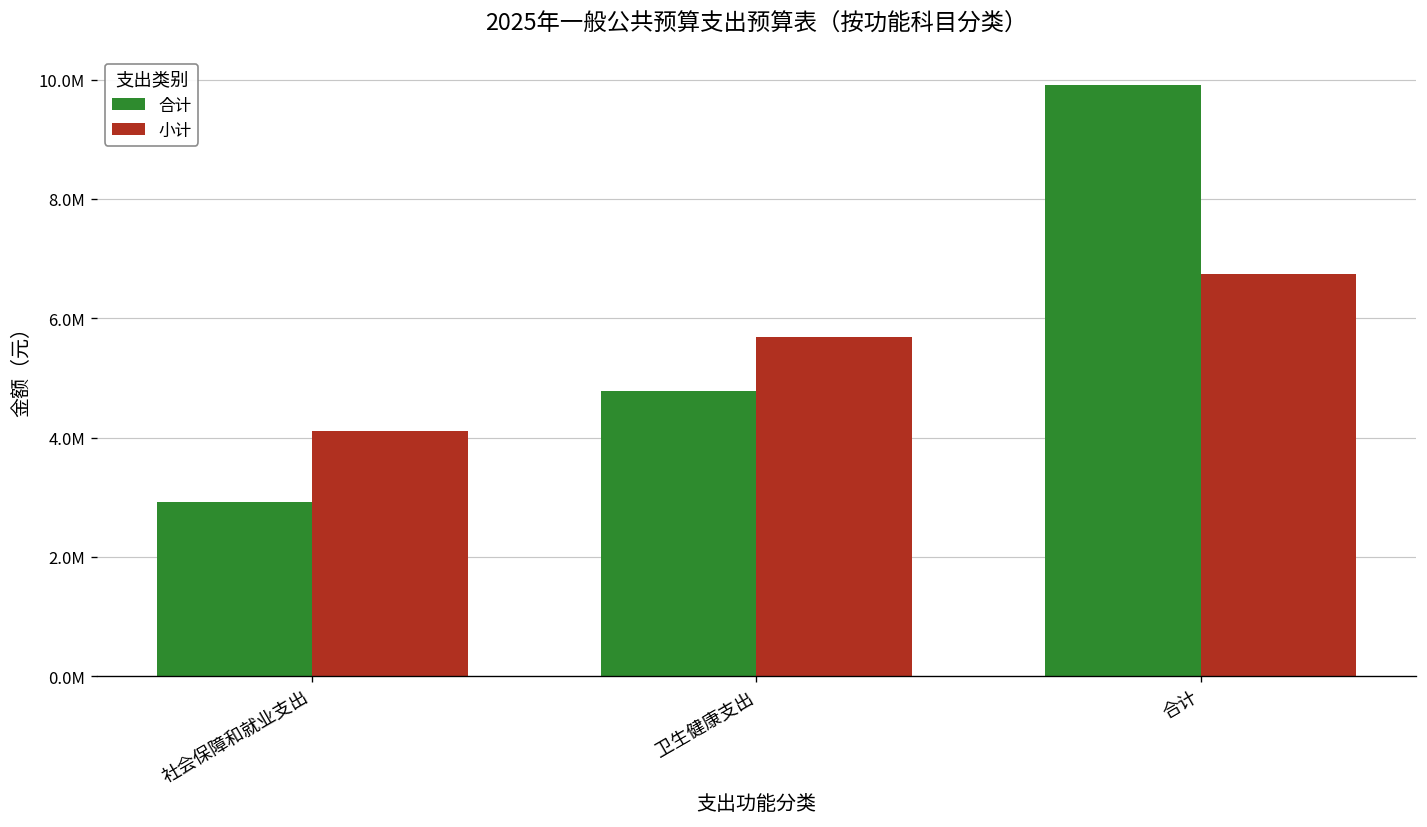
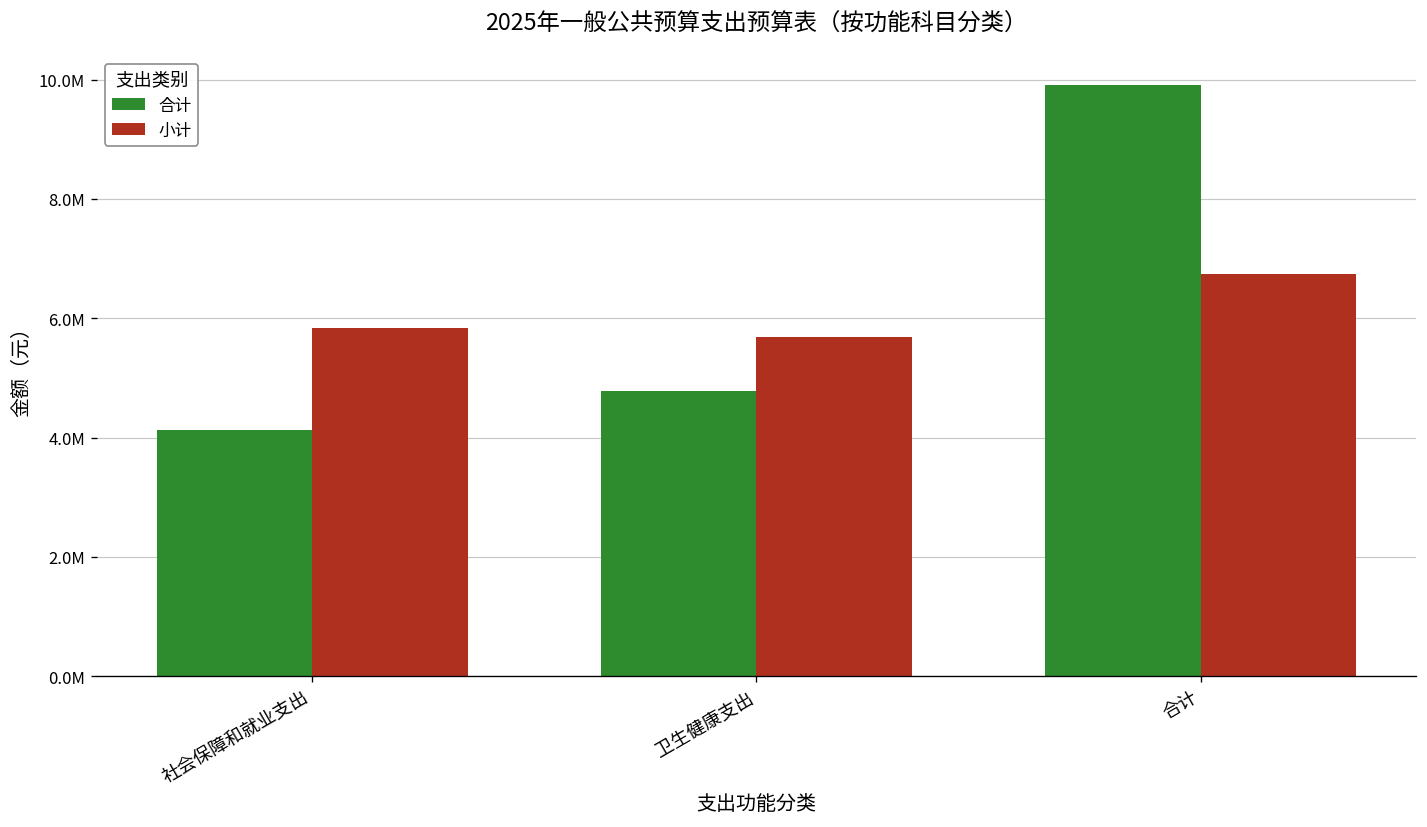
  {
    "合计": {
-     "社会保障和就业支出": 2900000,
+     "社会保障和就业支出": 4100000,
      "卫生健康支出": 4800000,
      "合计": 9900000
    },
    "小计": {
-     "社会保障和就业支出": 4100000,
+     "社会保障和就业支出": 5800000,
      "卫生健康支出": 5700000,
      "合计": 6700000
    }
  }
